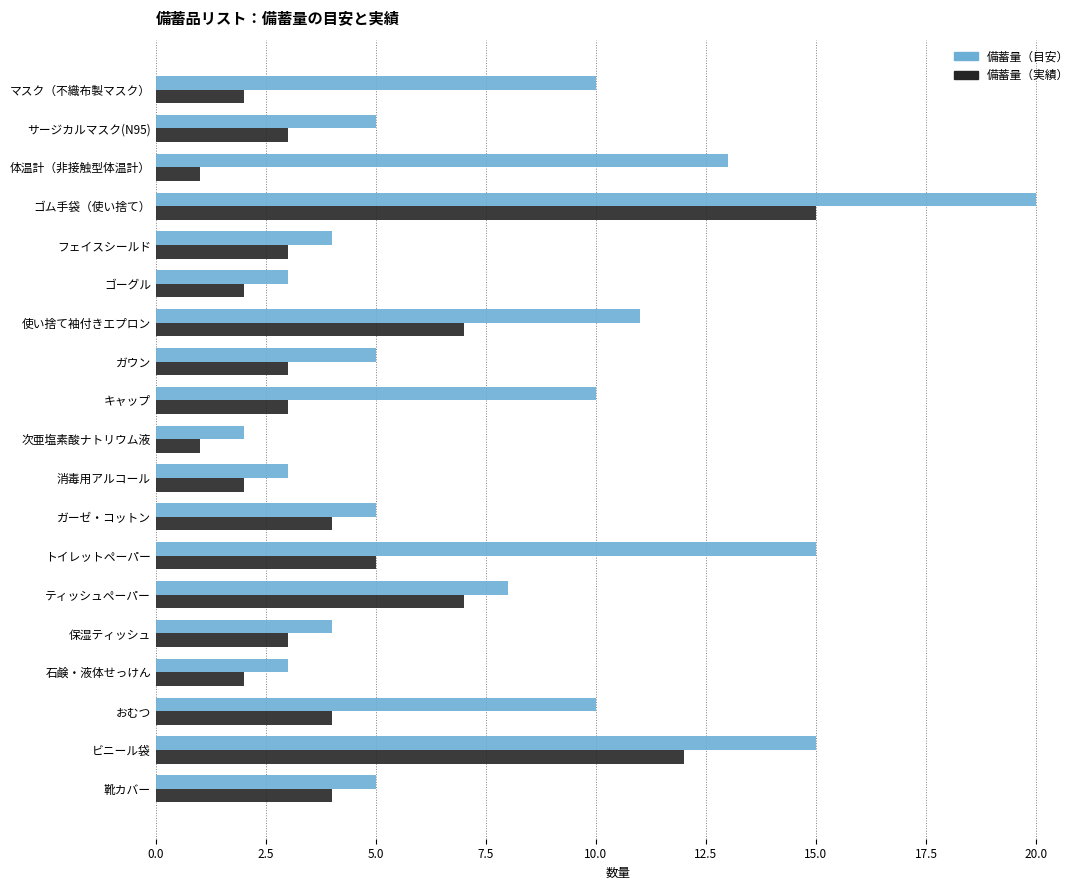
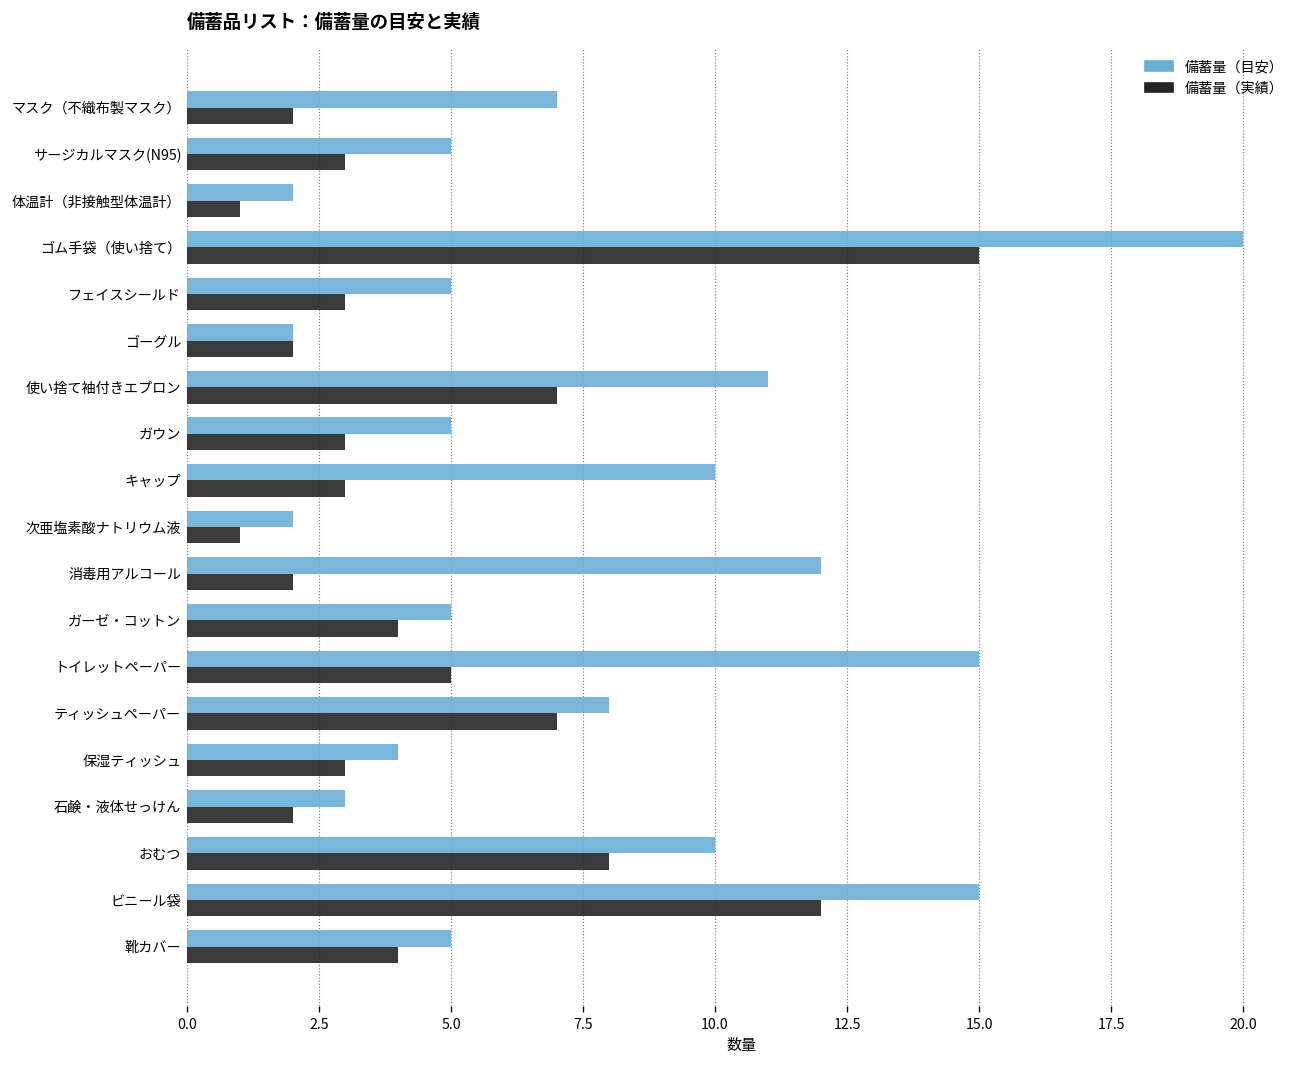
  {
    "備蓄量（目安）": {
-     "マスク（不織布製マスク）": 10,
+     "マスク（不織布製マスク）": 7,
      "サージカルマスク(N95)": 5,
-     "体温計（非接触型体温計）": 13,
+     "体温計（非接触型体温計）": 2,
      "ゴム手袋（使い捨て）": 20,
-     "フェイスシールド": 4,
-     "ゴーグル": 3,
+     "フェイスシールド": 5,
+     "ゴーグル": 2,
      "使い捨て袖付きエプロン": 11,
      "ガウン": 5,
      "キャップ": 10,
      "次亜塩素酸ナトリウム液": 2,
-     "消毒用アルコール": 3,
+     "消毒用アルコール": 12,
      "ガーゼ・コットン": 5,
      "トイレットペーパー": 15,
      "ティッシュペーパー": 8,
      "保湿ティッシュ": 4,
      "石鹸・液体せっけん": 3,
      "おむつ": 10,
      "ビニール袋": 15,
      "靴カバー": 5
    },
    "備蓄量（実績）": {
      "マスク（不織布製マスク）": 2,
      "サージカルマスク(N95)": 3,
      "体温計（非接触型体温計）": 1,
      "ゴム手袋（使い捨て）": 15,
      "フェイスシールド": 3,
      "ゴーグル": 2,
      "使い捨て袖付きエプロン": 7,
      "ガウン": 3,
      "キャップ": 3,
      "次亜塩素酸ナトリウム液": 1,
      "消毒用アルコール": 2,
      "ガーゼ・コットン": 4,
      "トイレットペーパー": 5,
      "ティッシュペーパー": 7,
      "保湿ティッシュ": 3,
      "石鹸・液体せっけん": 2,
-     "おむつ": 4,
+     "おむつ": 8,
      "ビニール袋": 12,
      "靴カバー": 4
    }
  }
